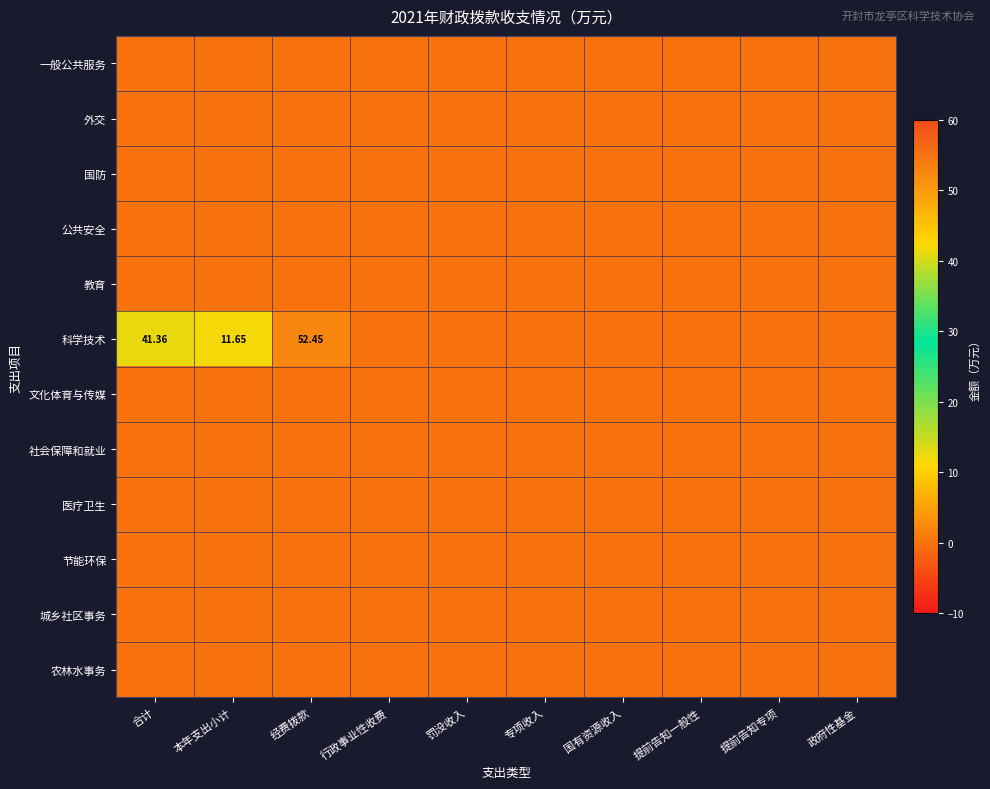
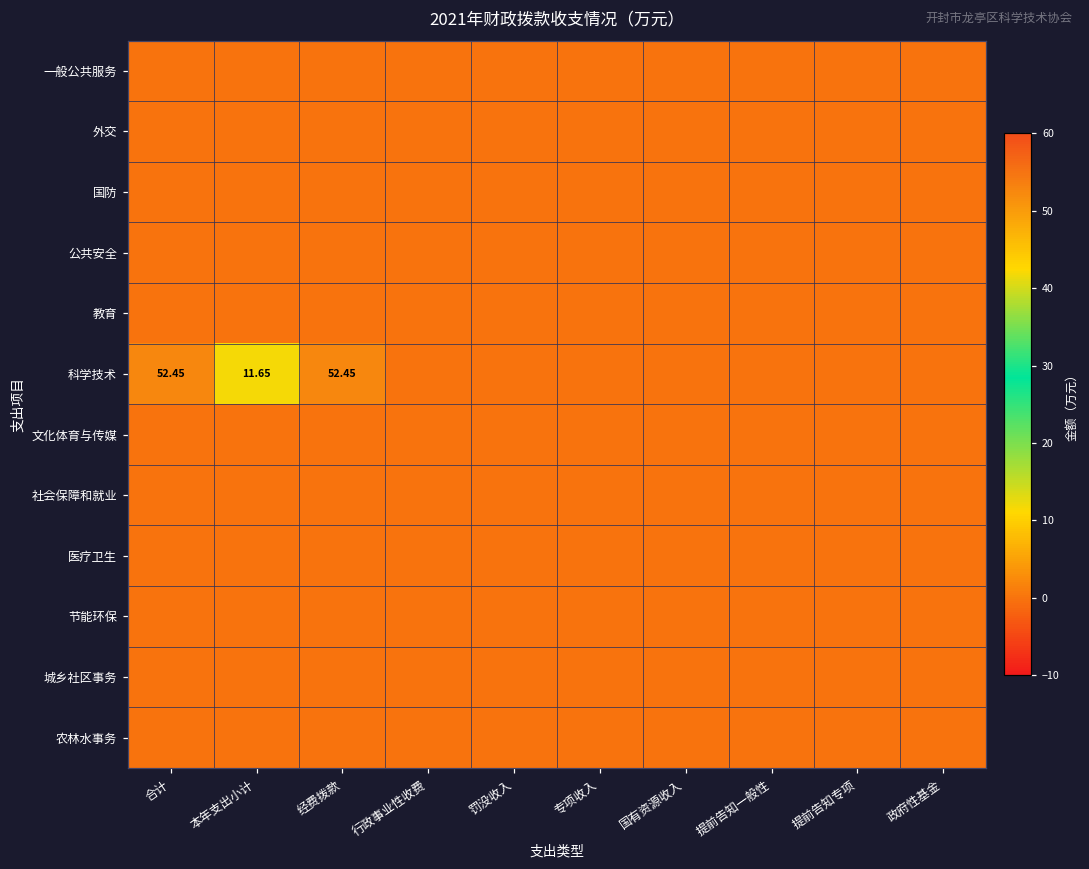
  {
    "科学技术": {
-     "合计": 41.36,
+     "合计": 52.45,
      "本年支出小计": 11.65,
      "经费拨款": 52.45
    }
  }
